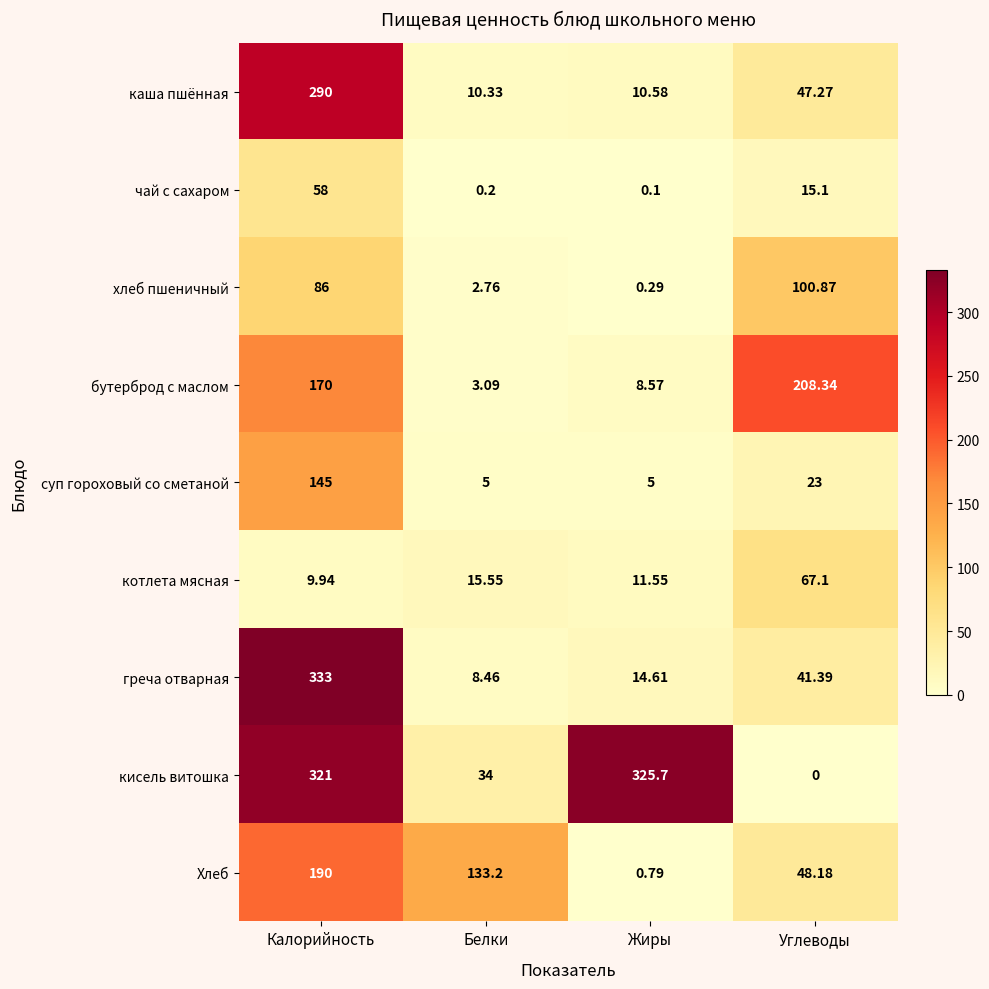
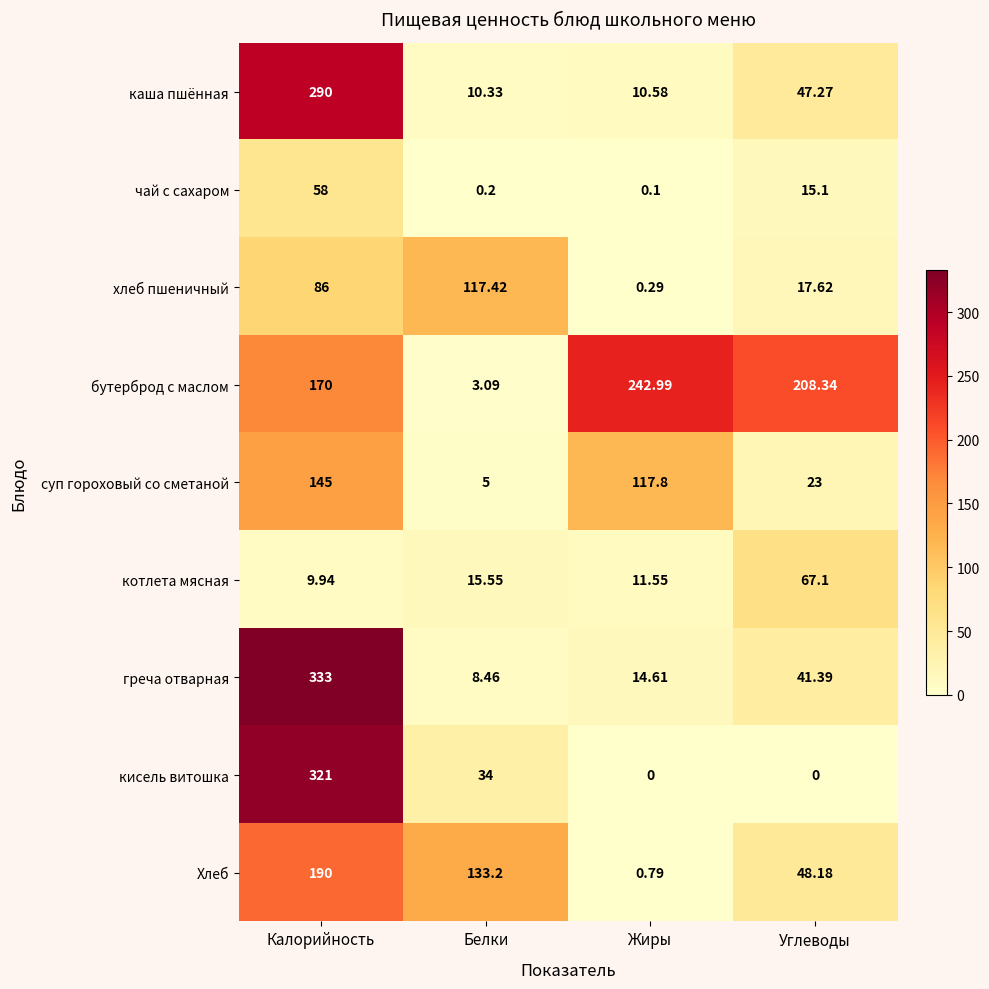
  {
    "каша пшённая": {
      "Калорийность": 290,
      "Белки": 10.33,
      "Жиры": 10.58,
      "Углеводы": 47.27
    },
    "чай с сахаром": {
      "Калорийность": 58,
      "Белки": 0.2,
      "Жиры": 0.1,
      "Углеводы": 15.1
    },
    "хлеб пшеничный": {
      "Калорийность": 86,
-     "Белки": 2.76,
+     "Белки": 117.42,
      "Жиры": 0.29,
-     "Углеводы": 100.87
+     "Углеводы": 17.62
    },
    "бутерброд с маслом": {
      "Калорийность": 170,
      "Белки": 3.09,
-     "Жиры": 8.57,
+     "Жиры": 242.99,
      "Углеводы": 208.34
    },
    "суп гороховый со сметаной": {
      "Калорийность": 145,
      "Белки": 5,
-     "Жиры": 5,
+     "Жиры": 117.8,
      "Углеводы": 23
    },
    "котлета мясная": {
      "Калорийность": 9.94,
      "Белки": 15.55,
      "Жиры": 11.55,
      "Углеводы": 67.1
    },
    "греча отварная": {
      "Калорийность": 333,
      "Белки": 8.46,
      "Жиры": 14.61,
      "Углеводы": 41.39
    },
    "кисель витошка": {
      "Калорийность": 321,
      "Белки": 34,
-     "Жиры": 325.7,
+     "Жиры": 0,
      "Углеводы": 0
    },
    "Хлеб": {
      "Калорийность": 190,
      "Белки": 133.2,
      "Жиры": 0.79,
      "Углеводы": 48.18
    }
  }
